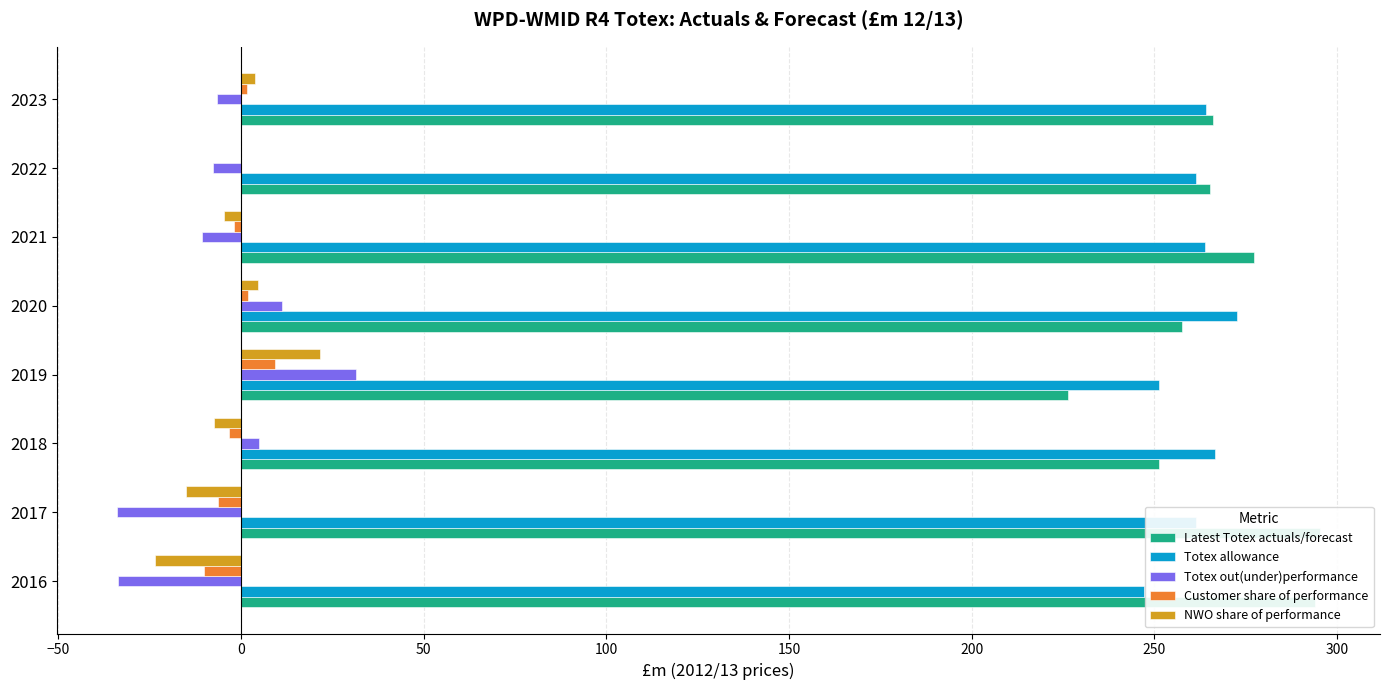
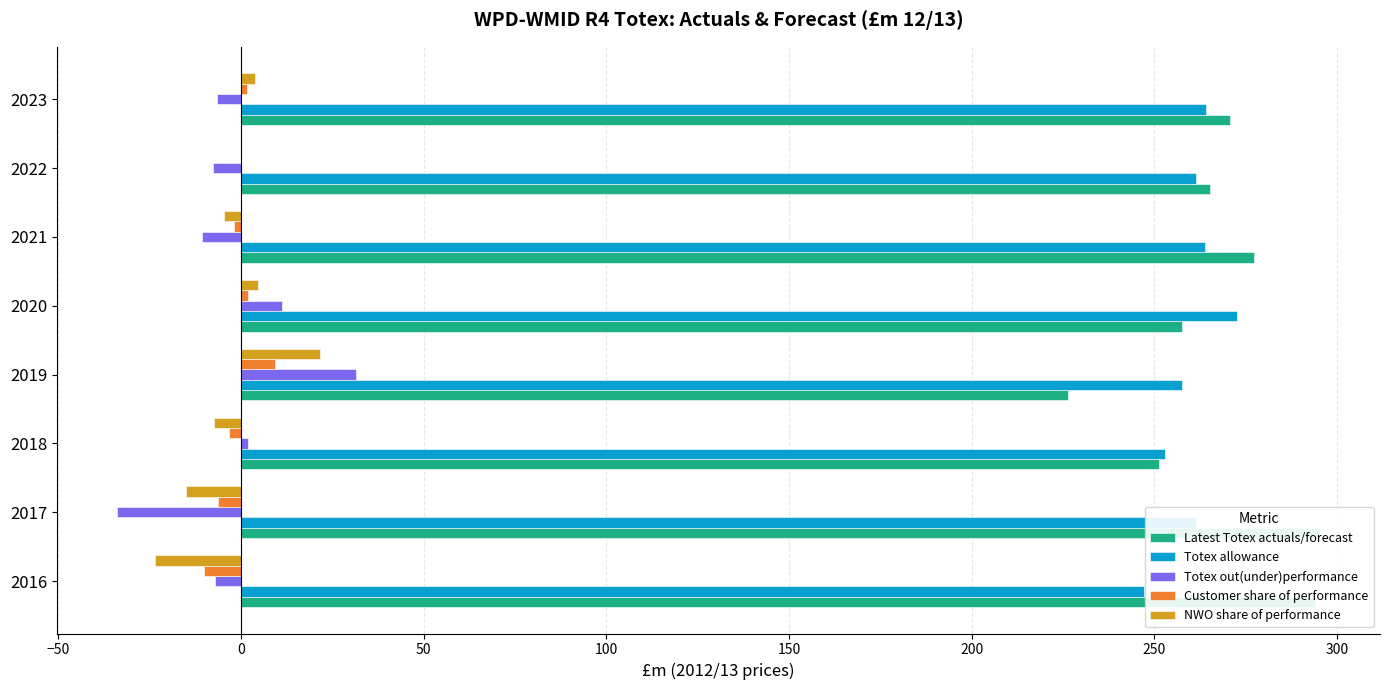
  {
    "Latest Totex actuals/forecast": {
-     "2023": 266,
+     "2023": 271,
      "2022": 265,
      "2021": 277,
      "2020": 258,
      "2019": 226,
      "2018": 251
    },
    "Totex allowance": {
      "2023": 264,
      "2022": 261,
      "2021": 264,
      "2020": 273,
-     "2019": 251,
-     "2018": 267,
+     "2019": 258,
+     "2018": 253,
      "2016": 247
    },
    "Totex out(under)performance": {
      "2023": -6,
      "2022": -8,
      "2021": -11,
      "2020": 11,
      "2019": 31,
-     "2018": 5,
+     "2018": 2,
      "2017": -34,
-     "2016": -34
+     "2016": -7
    }
  }
